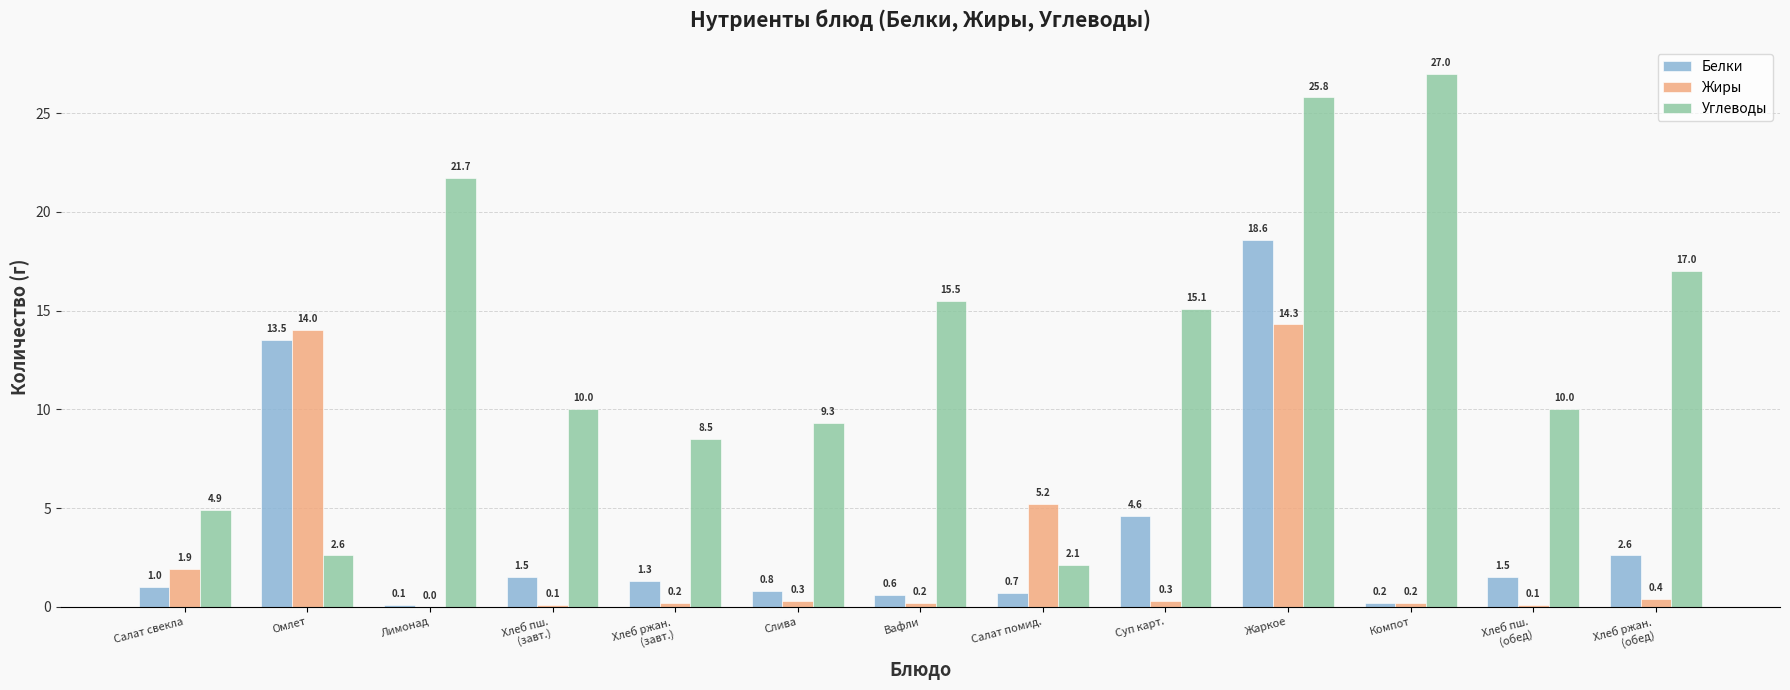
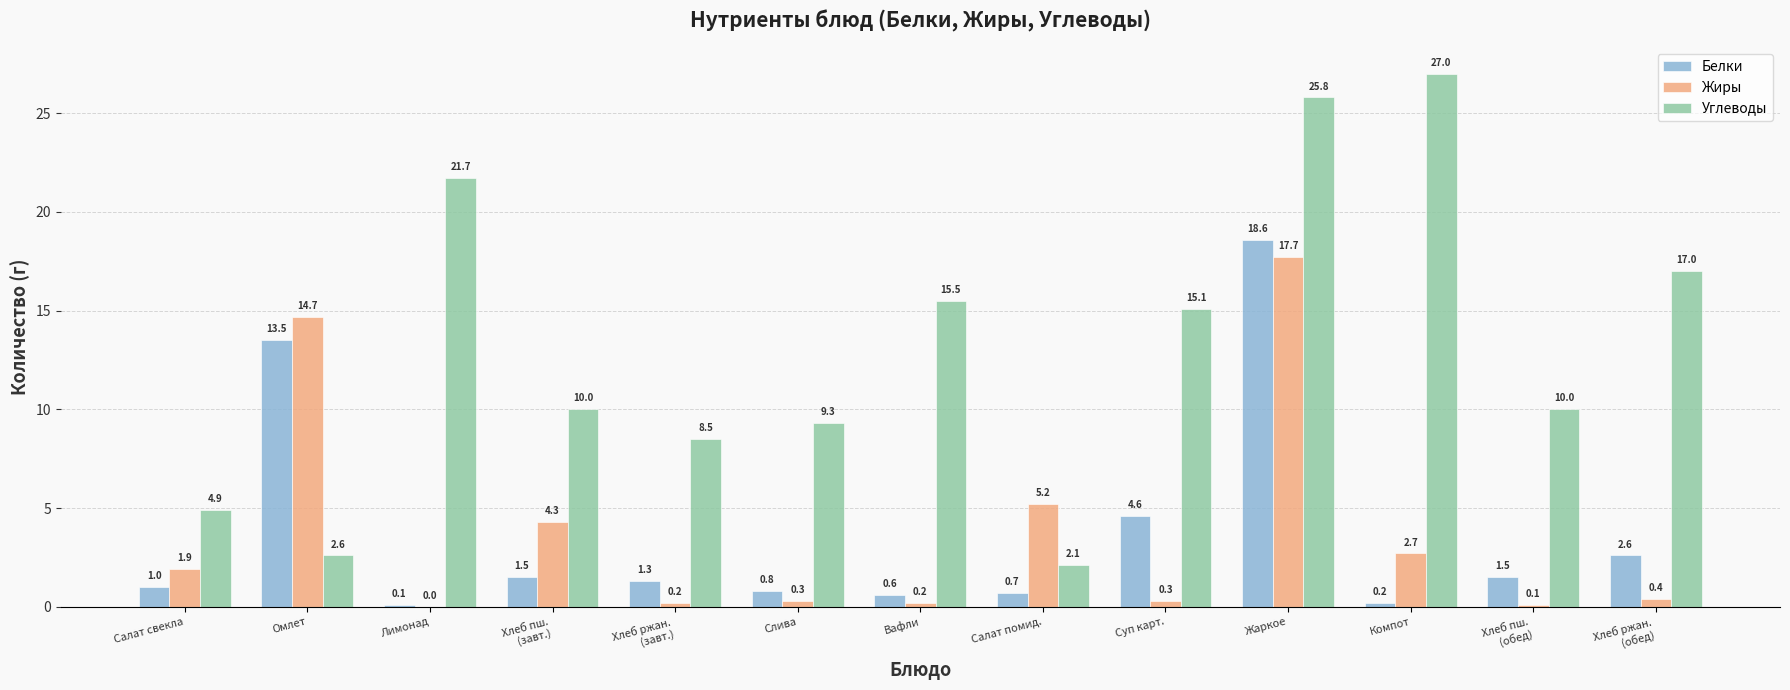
  {
    "Жиры": {
      "Салат свекла": 1.9,
-     "Омлет": 14.0,
+     "Омлет": 14.7,
      "Лимонад": 0.0,
-     "Хлеб пш. (завт.)": 0.1,
+     "Хлеб пш. (завт.)": 4.3,
      "Хлеб ржан. (завт.)": 0.2,
      "Слива": 0.3,
      "Вафли": 0.2,
      "Салат помид.": 5.2,
      "Суп карт.": 0.3,
-     "Жаркое": 14.3,
-     "Компот": 0.2,
+     "Жаркое": 17.7,
+     "Компот": 2.7,
      "Хлеб пш. (обед)": 0.1,
      "Хлеб ржан. (обед)": 0.4
    }
  }
